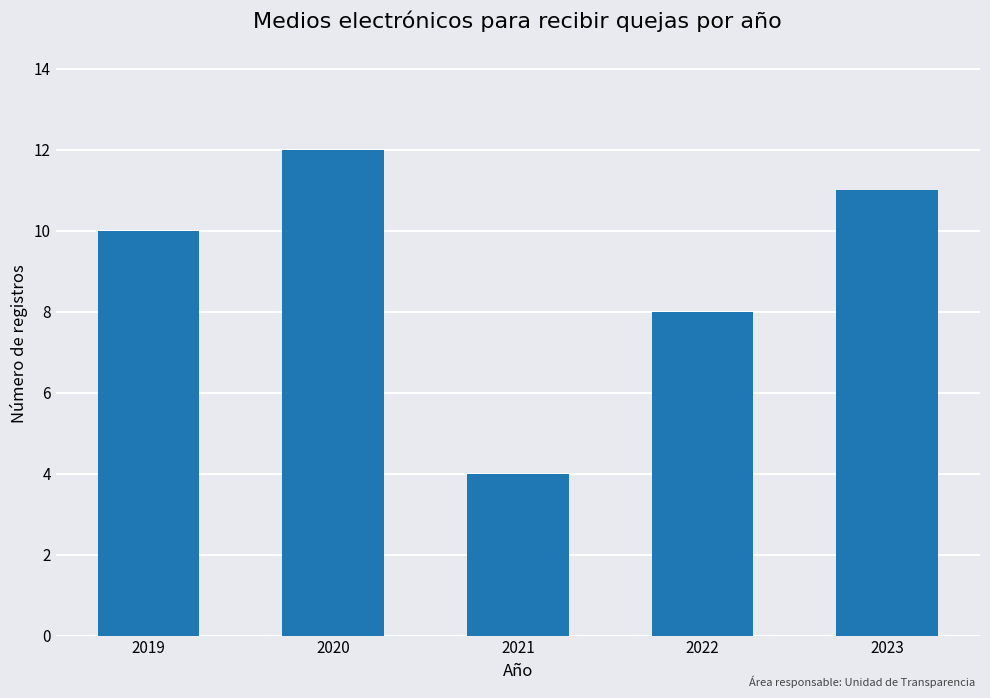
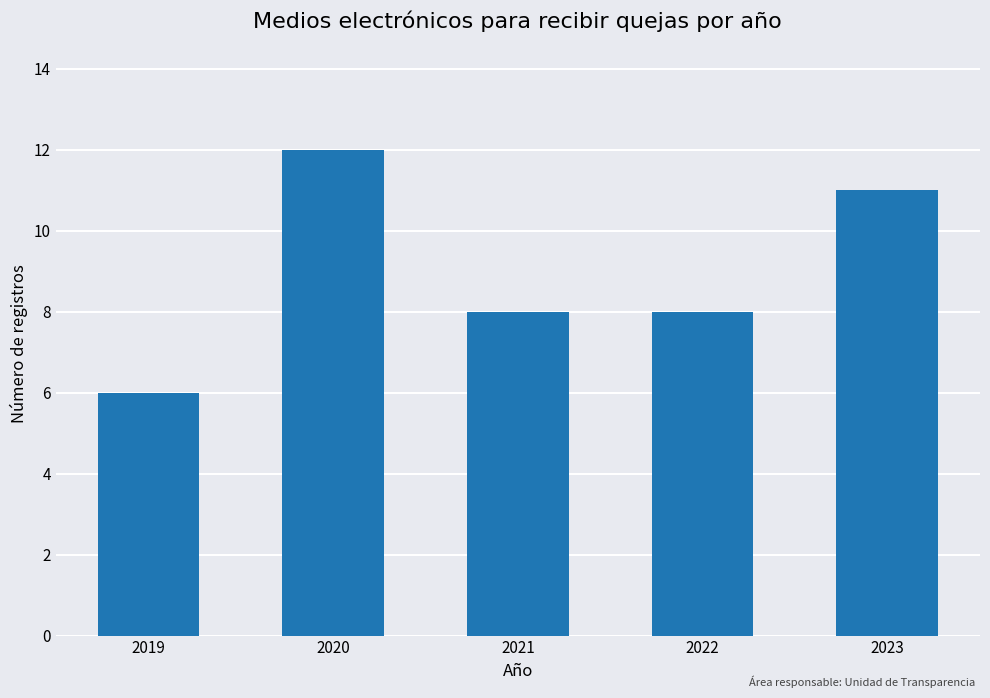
  {
-   "2019": 10,
+   "2019": 6,
    "2020": 12,
-   "2021": 4,
+   "2021": 8,
    "2022": 8,
    "2023": 11
  }
